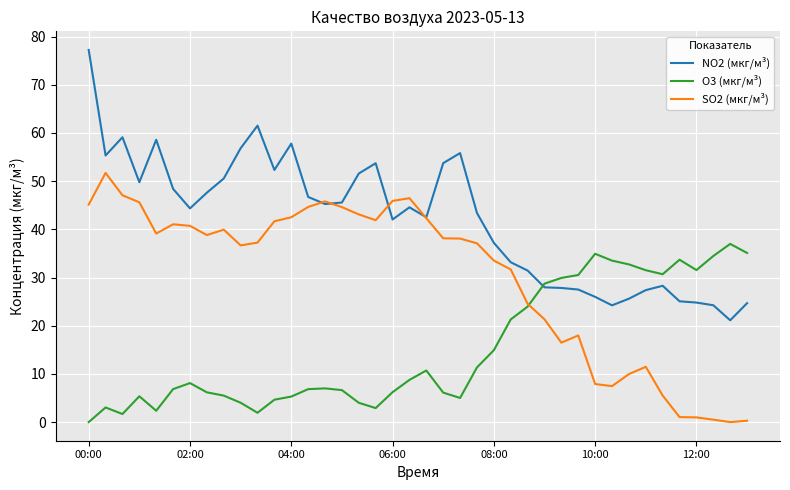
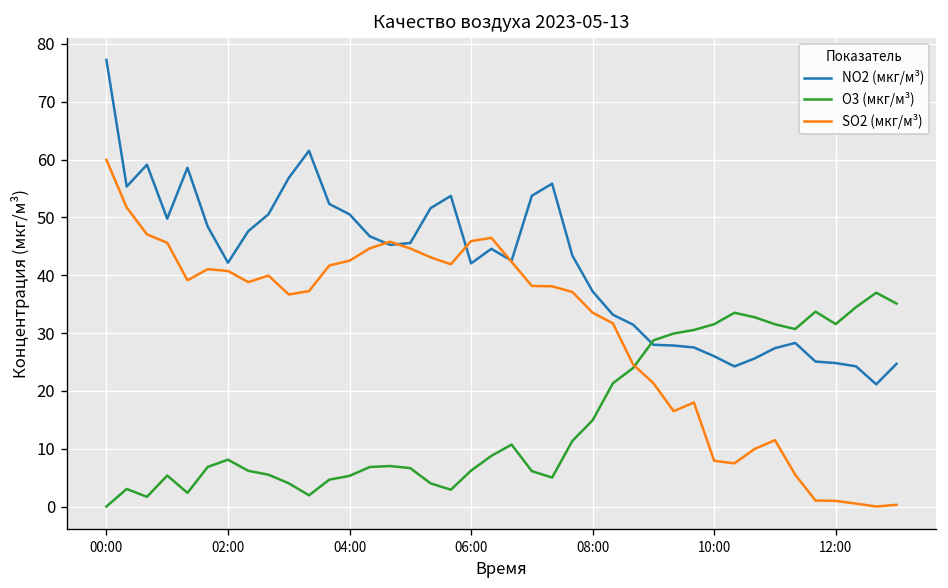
  {
    "NO2 (мкг/м³)": {
      "00:00": 77,
-     "02:00": 44,
-     "04:00": 58,
+     "02:00": 42,
+     "04:00": 51,
      "06:00": 42,
      "08:00": 37,
      "10:00": 26,
      "12:00": 25
    },
    "O3 (мкг/м³)": {
      "00:00": 0,
      "02:00": 8,
      "04:00": 5,
      "06:00": 6,
      "08:00": 15,
-     "10:00": 35,
+     "10:00": 32,
      "12:00": 32
    },
    "SO2 (мкг/м³)": {
-     "00:00": 45,
+     "00:00": 60,
      "02:00": 41,
      "04:00": 43,
      "06:00": 46,
      "08:00": 34,
      "10:00": 8,
      "12:00": 1
    }
  }
